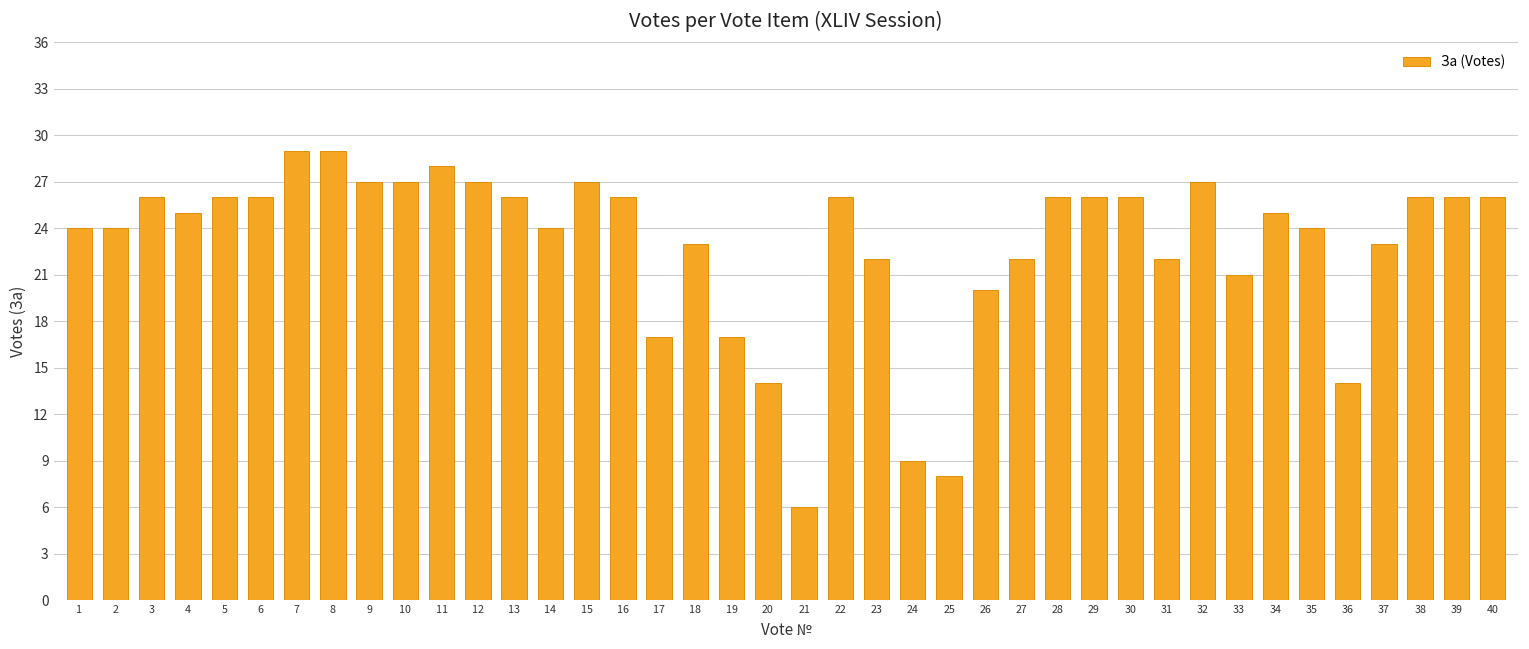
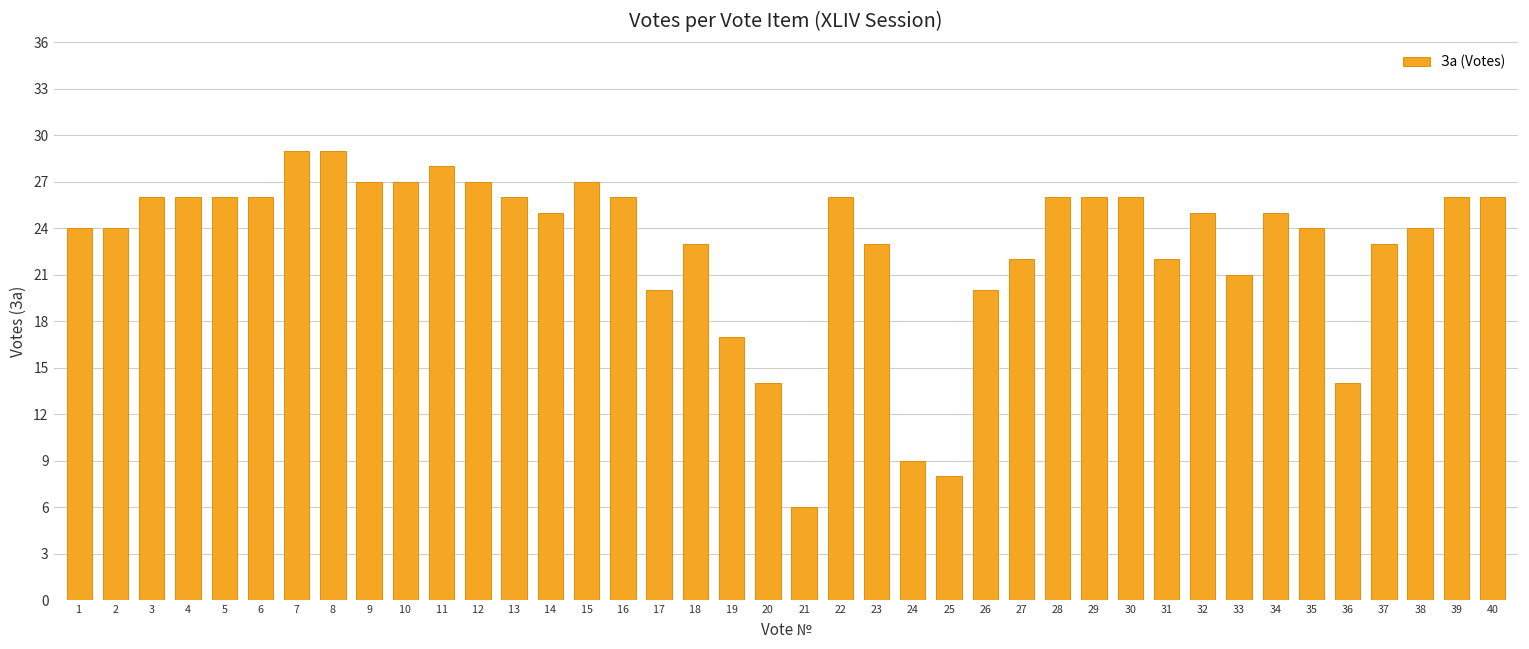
  {
    "1": 24,
    "2": 24,
    "3": 26,
-   "4": 25,
+   "4": 26,
    "5": 26,
    "6": 26,
    "7": 29,
    "8": 29,
    "9": 27,
    "10": 27,
    "11": 28,
    "12": 27,
    "13": 26,
-   "14": 24,
+   "14": 25,
    "15": 27,
    "16": 26,
-   "17": 17,
+   "17": 20,
    "18": 23,
    "19": 17,
    "20": 14,
    "21": 6,
    "22": 26,
-   "23": 22,
+   "23": 23,
    "24": 9,
    "25": 8,
    "26": 20,
    "27": 22,
    "28": 26,
    "29": 26,
    "30": 26,
    "31": 22,
-   "32": 27,
+   "32": 25,
    "33": 21,
    "34": 25,
    "35": 24,
    "36": 14,
    "37": 23,
-   "38": 26,
+   "38": 24,
    "39": 26,
    "40": 26
  }
